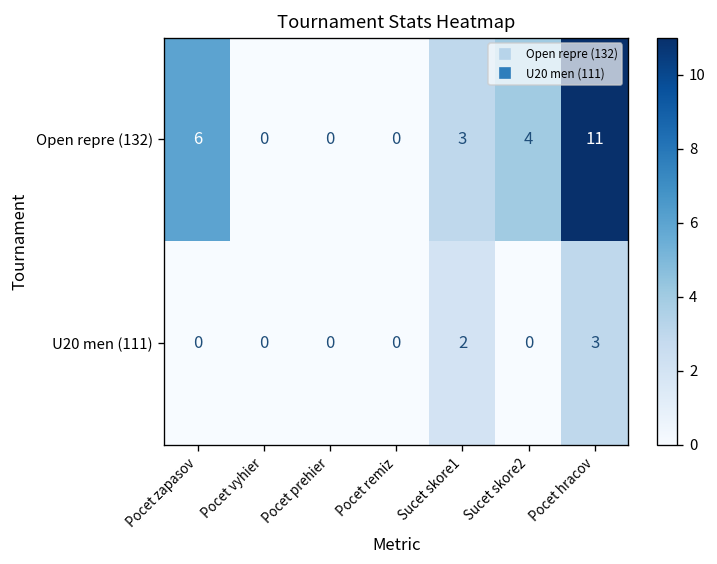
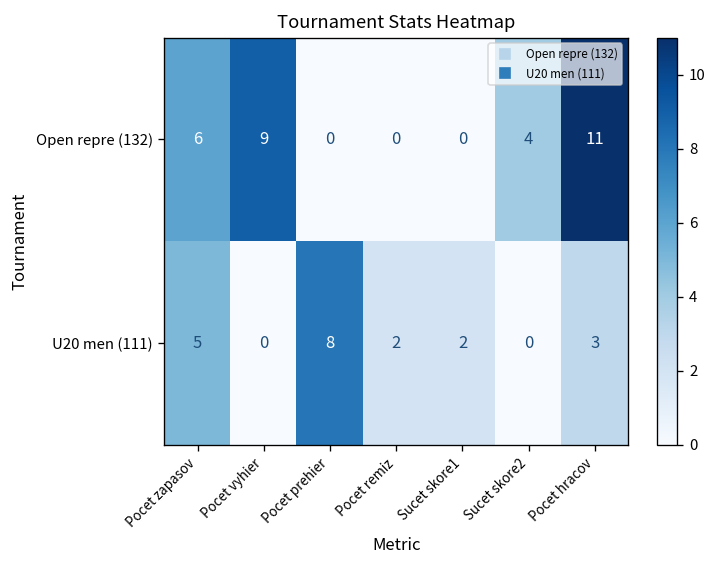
  {
    "Open repre (132)": {
      "Pocet zapasov": 6,
-     "Pocet vyhier": 0,
+     "Pocet vyhier": 9,
      "Pocet prehier": 0,
      "Pocet remiz": 0,
-     "Sucet skore1": 3,
+     "Sucet skore1": 0,
      "Sucet skore2": 4,
      "Pocet hracov": 11
    },
    "U20 men (111)": {
-     "Pocet zapasov": 0,
+     "Pocet zapasov": 5,
      "Pocet vyhier": 0,
-     "Pocet prehier": 0,
-     "Pocet remiz": 0,
+     "Pocet prehier": 8,
+     "Pocet remiz": 2,
      "Sucet skore1": 2,
      "Sucet skore2": 0,
      "Pocet hracov": 3
    }
  }
